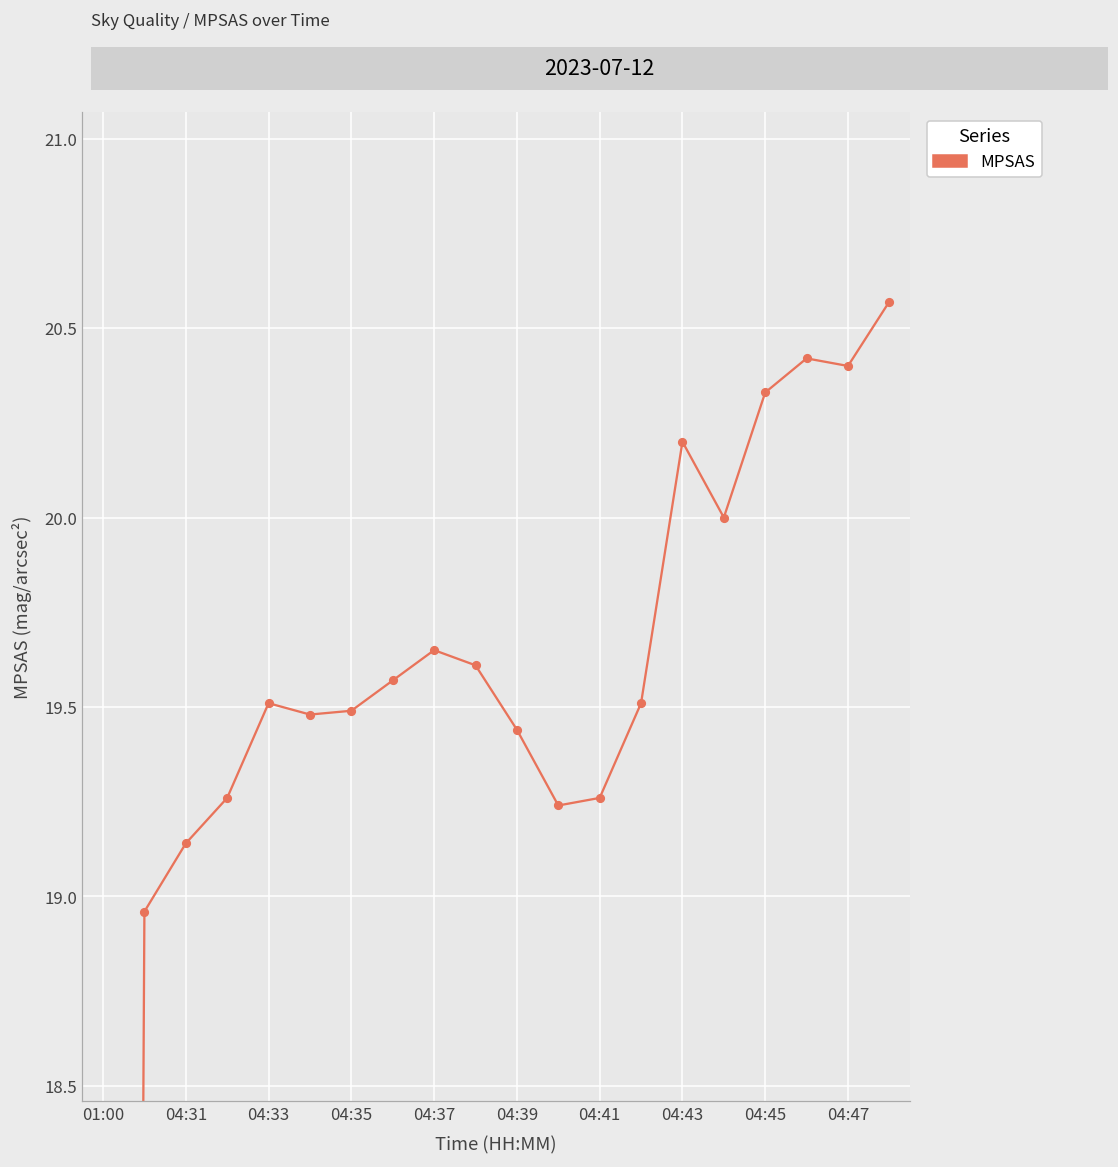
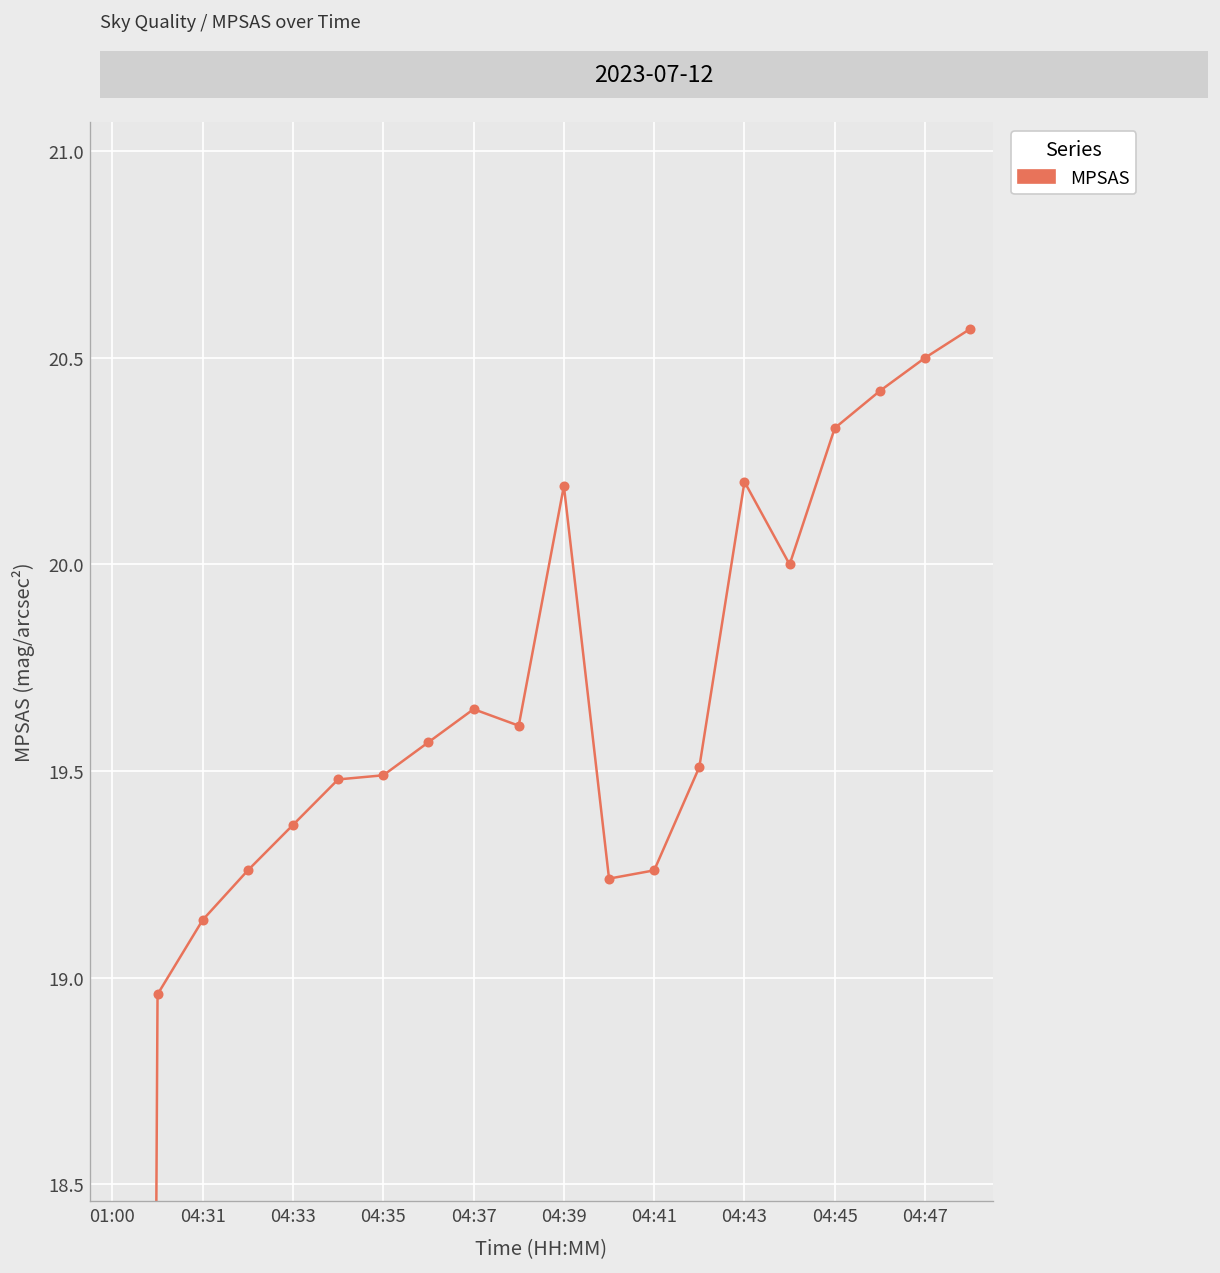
  {
    "04:31": 19.14,
-   "04:33": 19.51,
+   "04:33": 19.37,
    "04:35": 19.49,
    "04:37": 19.65,
-   "04:39": 19.44,
+   "04:39": 20.19,
    "04:41": 19.26,
    "04:43": 20.20,
    "04:45": 20.33,
-   "04:47": 20.4
+   "04:47": 20.5
  }
